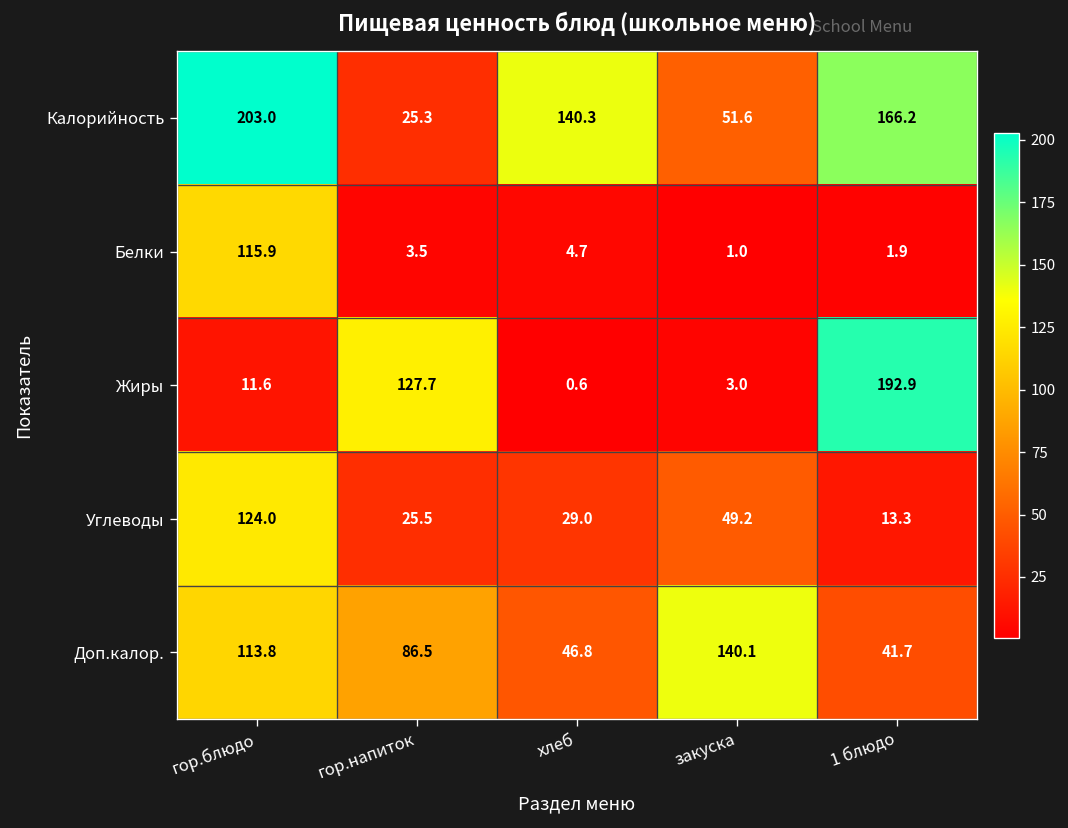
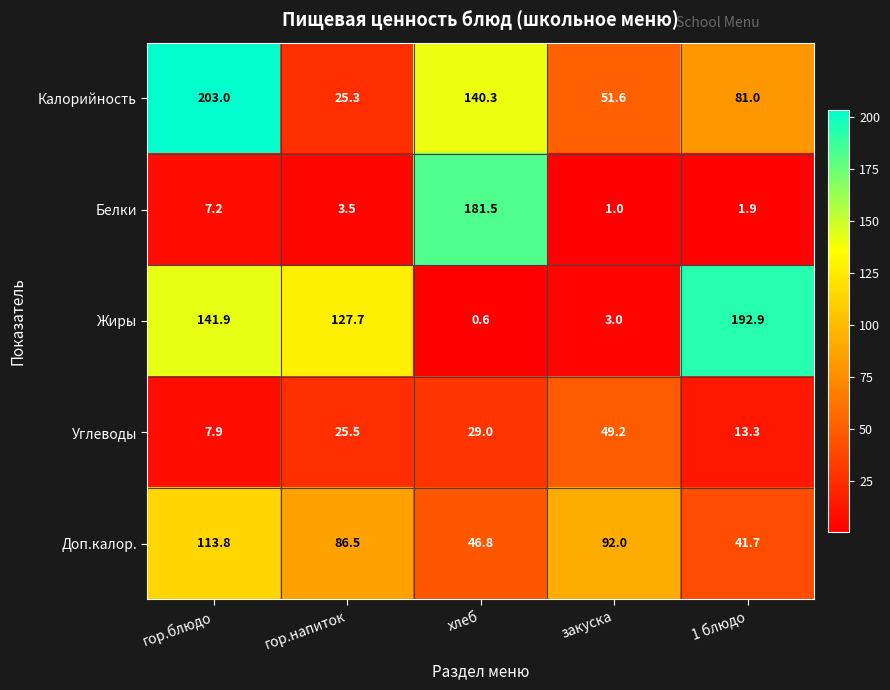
  {
    "Калорийность": {
      "гор.блюдо": 203.0,
      "гор.напиток": 25.3,
      "хлеб": 140.3,
      "закуска": 51.6,
-     "1 блюдо": 166.2
+     "1 блюдо": 81.0
    },
    "Белки": {
-     "гор.блюдо": 115.9,
+     "гор.блюдо": 7.2,
      "гор.напиток": 3.5,
-     "хлеб": 4.7,
+     "хлеб": 181.5,
      "закуска": 1.0,
      "1 блюдо": 1.9
    },
    "Жиры": {
-     "гор.блюдо": 11.6,
+     "гор.блюдо": 141.9,
      "гор.напиток": 127.7,
      "хлеб": 0.6,
      "закуска": 3.0,
      "1 блюдо": 192.9
    },
    "Углеводы": {
-     "гор.блюдо": 124.0,
+     "гор.блюдо": 7.9,
      "гор.напиток": 25.5,
      "хлеб": 29.0,
      "закуска": 49.2,
      "1 блюдо": 13.3
    },
    "Доп.калор.": {
      "гор.блюдо": 113.8,
      "гор.напиток": 86.5,
      "хлеб": 46.8,
-     "закуска": 140.1,
+     "закуска": 92.0,
      "1 блюдо": 41.7
    }
  }
